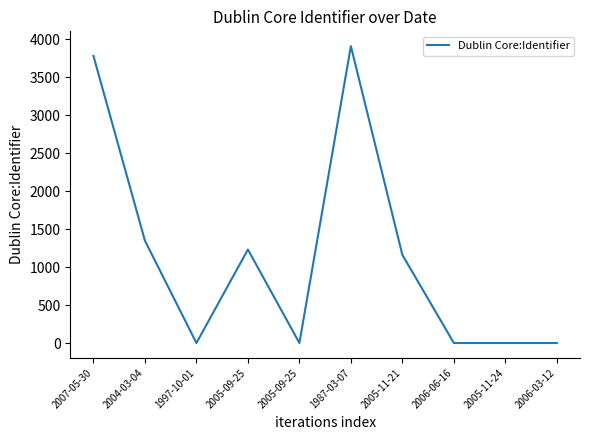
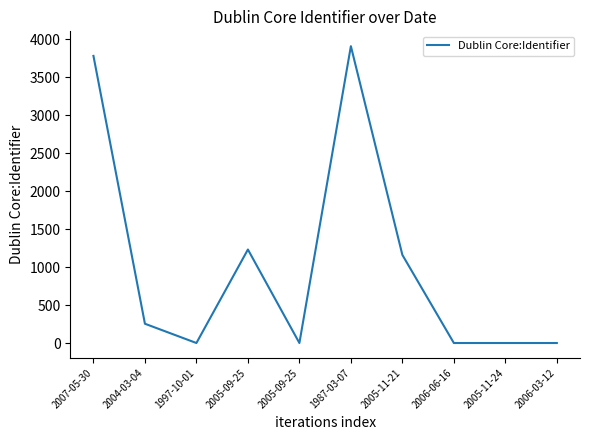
  {
    "2007-05-30": 3800,
-   "2004-03-04": 1300,
+   "2004-03-04": 300,
    "1997-10-01": 0,
    "1987-03-07": 3900,
    "2005-11-21": 1200,
    "2006-06-16": 0,
    "2005-11-24": 0,
    "2006-03-12": 0
  }
